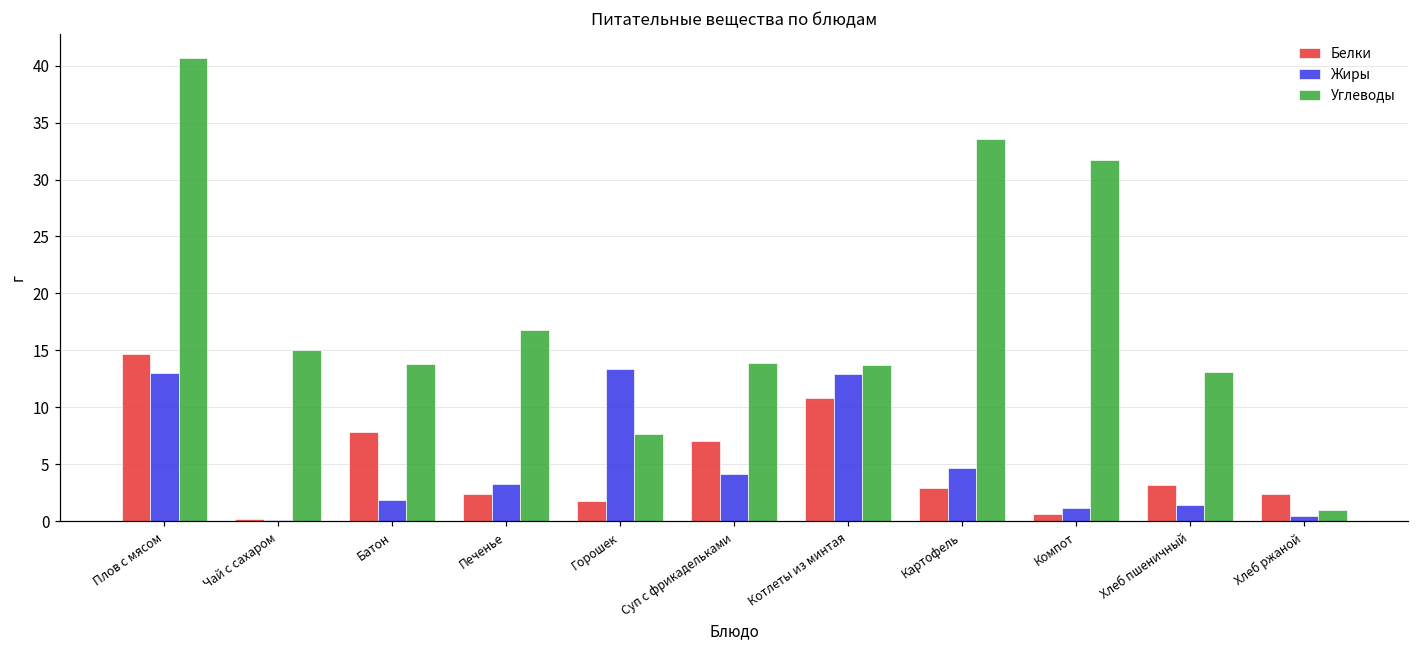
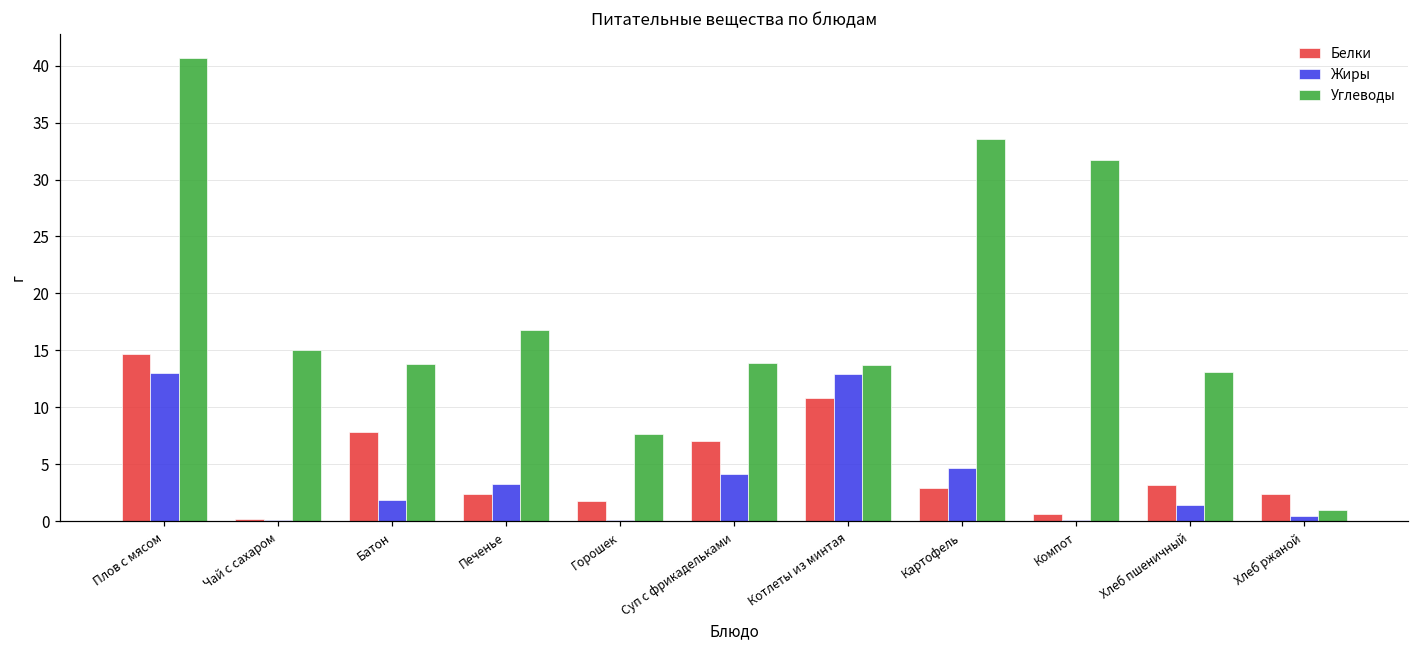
  {
    "Белки": {
      "Плов с мясом": 14.7,
      "Батон": 7.8,
      "Печенье": 2.4,
      "Горошек": 1.8,
      "Суп с фрикадельками": 7.1,
      "Котлеты из минтая": 10.8,
      "Картофель": 2.9,
      "Компот": 0.6,
      "Хлеб пшеничный": 3.2,
      "Хлеб ржаной": 2.4
    },
    "Жиры": {
      "Плов с мясом": 13.0,
      "Батон": 1.9,
      "Печенье": 3.3,
-     "Горошек": 13.4,
+     "Горошек": 0.1,
      "Суп с фрикадельками": 4.1,
      "Котлеты из минтая": 12.9,
      "Картофель": 4.7,
-     "Компот": 1.2,
+     "Компот": 0.1,
      "Хлеб пшеничный": 1.4,
      "Хлеб ржаной": 0.5
    },
    "Углеводы": {
      "Плов с мясом": 40.7,
      "Чай с сахаром": 15.0,
      "Батон": 13.8,
      "Печенье": 16.8,
      "Горошек": 7.7,
      "Суп с фрикадельками": 13.9,
      "Котлеты из минтая": 13.7,
      "Картофель": 33.6,
      "Компот": 31.7,
      "Хлеб пшеничный": 13.1,
      "Хлеб ржаной": 1.0
    }
  }
